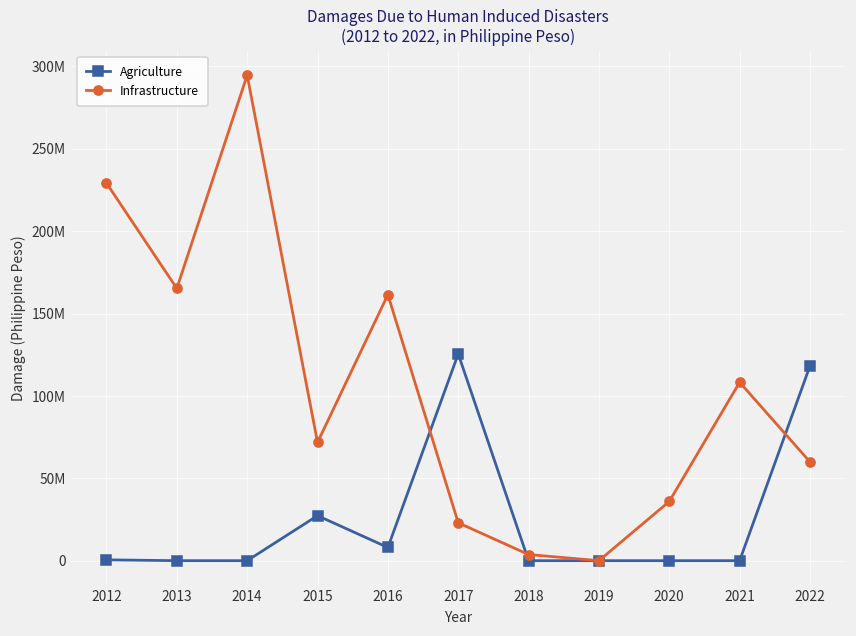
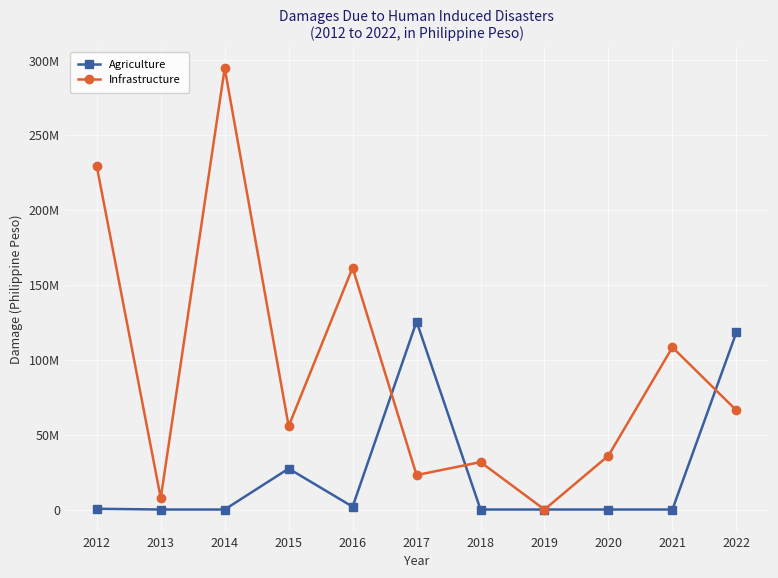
  {
    "Agriculture": {
      "2012": 1000000,
      "2013": 0,
      "2014": 0,
      "2015": 27000000,
-     "2016": 8000000,
+     "2016": 2000000,
      "2017": 125000000,
      "2018": 0,
      "2020": 0,
      "2021": 0,
      "2022": 118000000
    },
    "Infrastructure": {
      "2012": 229000000,
-     "2013": 165000000,
+     "2013": 8000000,
      "2014": 295000000,
-     "2015": 72000000,
+     "2015": 56000000,
      "2016": 161000000,
      "2017": 23000000,
-     "2018": 4000000,
+     "2018": 32000000,
      "2020": 36000000,
      "2021": 108000000,
-     "2022": 60000000
+     "2022": 66000000
    }
  }
